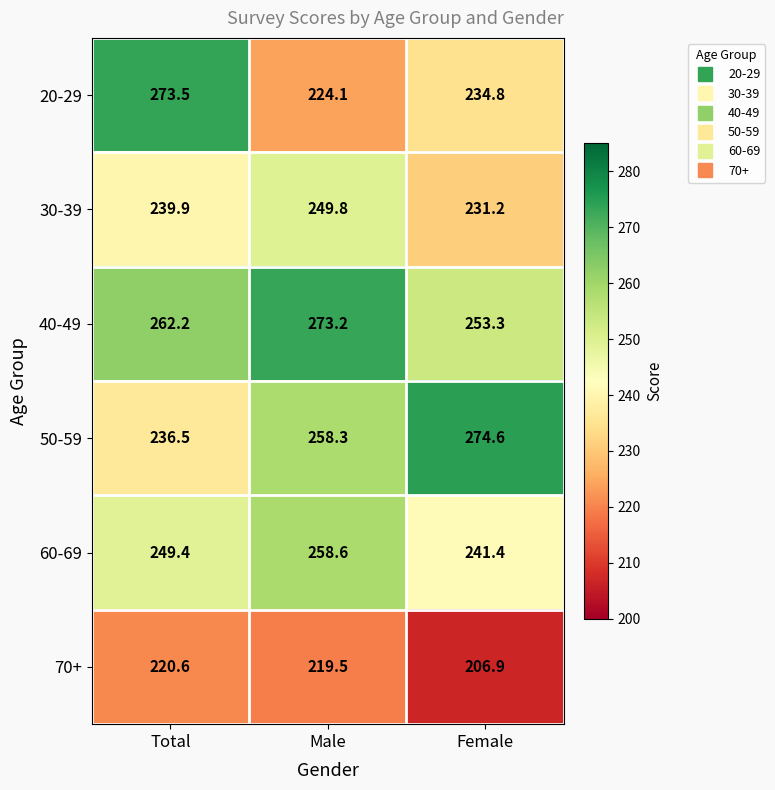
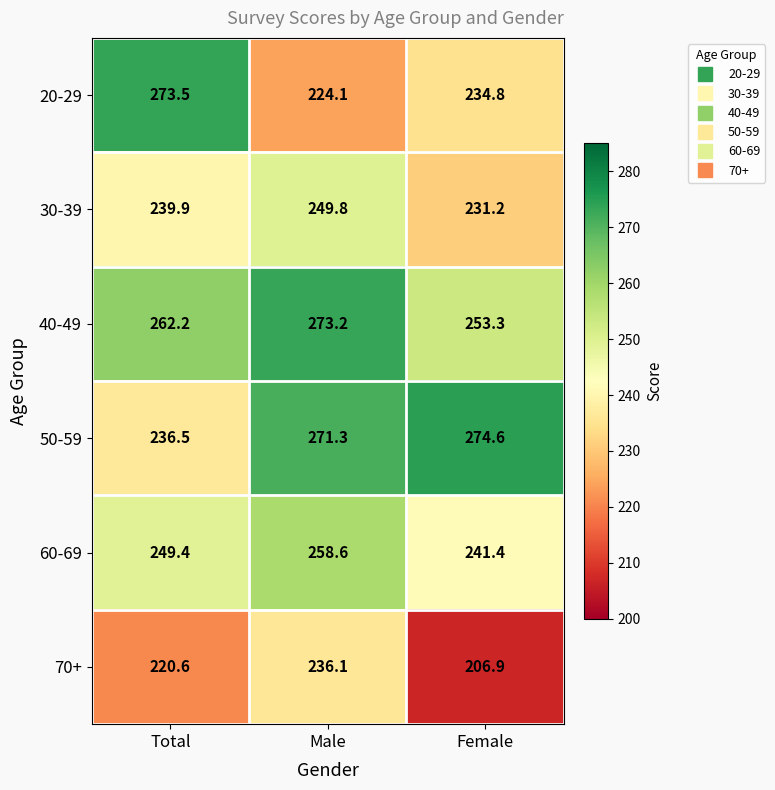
  {
    "20-29": {
      "Total": 273.5,
      "Male": 224.1,
      "Female": 234.8
    },
    "30-39": {
      "Total": 239.9,
      "Male": 249.8,
      "Female": 231.2
    },
    "40-49": {
      "Total": 262.2,
      "Male": 273.2,
      "Female": 253.3
    },
    "50-59": {
      "Total": 236.5,
-     "Male": 258.3,
+     "Male": 271.3,
      "Female": 274.6
    },
    "60-69": {
      "Total": 249.4,
      "Male": 258.6,
      "Female": 241.4
    },
    "70+": {
      "Total": 220.6,
-     "Male": 219.5,
+     "Male": 236.1,
      "Female": 206.9
    }
  }
